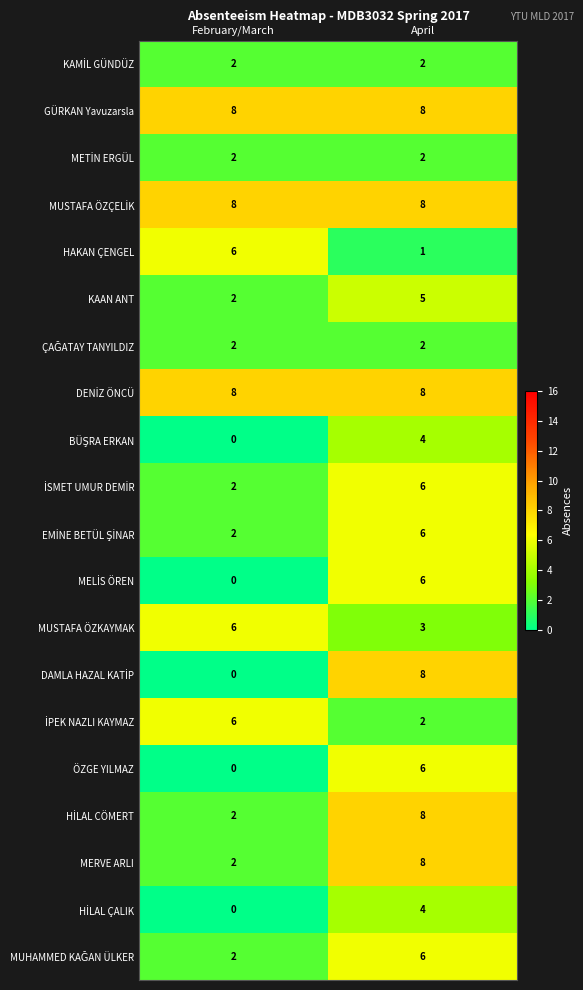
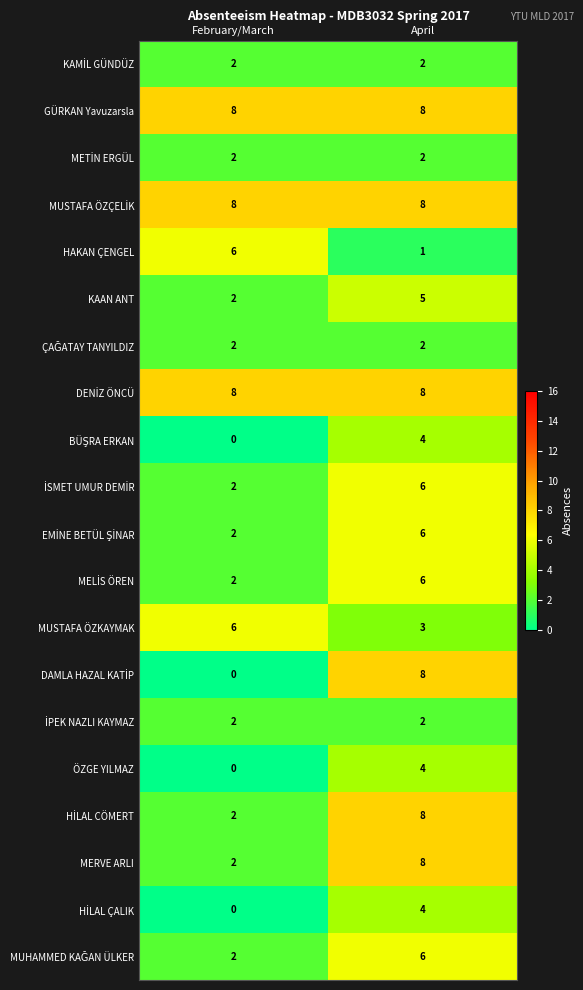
  {
    "KAMİL GÜNDÜZ": {
      "February/March": 2,
      "April": 2
    },
    "GÜRKAN Yavuzarsla": {
      "February/March": 8,
      "April": 8
    },
    "METİN ERGÜL": {
      "February/March": 2,
      "April": 2
    },
    "MUSTAFA ÖZÇELİK": {
      "February/March": 8,
      "April": 8
    },
    "HAKAN ÇENGEL": {
      "February/March": 6,
      "April": 1
    },
    "KAAN ANT": {
      "February/March": 2,
      "April": 5
    },
    "ÇAĞATAY TANYILDIZ": {
      "February/March": 2,
      "April": 2
    },
    "DENİZ ÖNCÜ": {
      "February/March": 8,
      "April": 8
    },
    "BÜŞRA ERKAN": {
      "February/March": 0,
      "April": 4
    },
    "İSMET UMUR DEMİR": {
      "February/March": 2,
      "April": 6
    },
    "EMİNE BETÜL ŞİNAR": {
      "February/March": 2,
      "April": 6
    },
    "MELİS ÖREN": {
-     "February/March": 0,
+     "February/March": 2,
      "April": 6
    },
    "MUSTAFA ÖZKAYMAK": {
      "February/March": 6,
      "April": 3
    },
    "DAMLA HAZAL KATİP": {
      "February/March": 0,
      "April": 8
    },
    "İPEK NAZLI KAYMAZ": {
-     "February/March": 6,
+     "February/March": 2,
      "April": 2
    },
    "ÖZGE YILMAZ": {
      "February/March": 0,
-     "April": 6
+     "April": 4
    },
    "HİLAL CÖMERT": {
      "February/March": 2,
      "April": 8
    },
    "MERVE ARLI": {
      "February/March": 2,
      "April": 8
    },
    "HİLAL ÇALIK": {
      "February/March": 0,
      "April": 4
    },
    "MUHAMMED KAĞAN ÜLKER": {
      "February/March": 2,
      "April": 6
    }
  }
